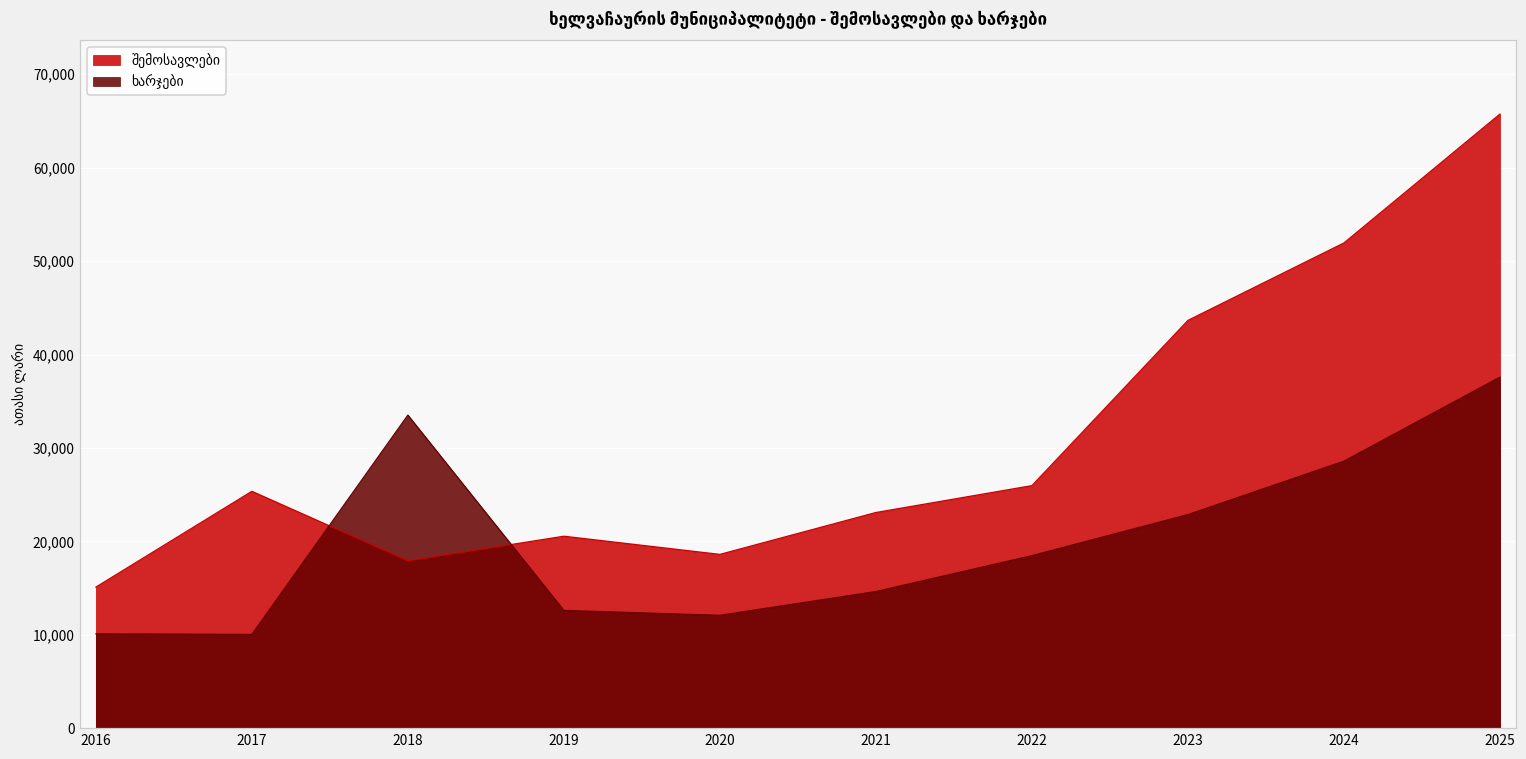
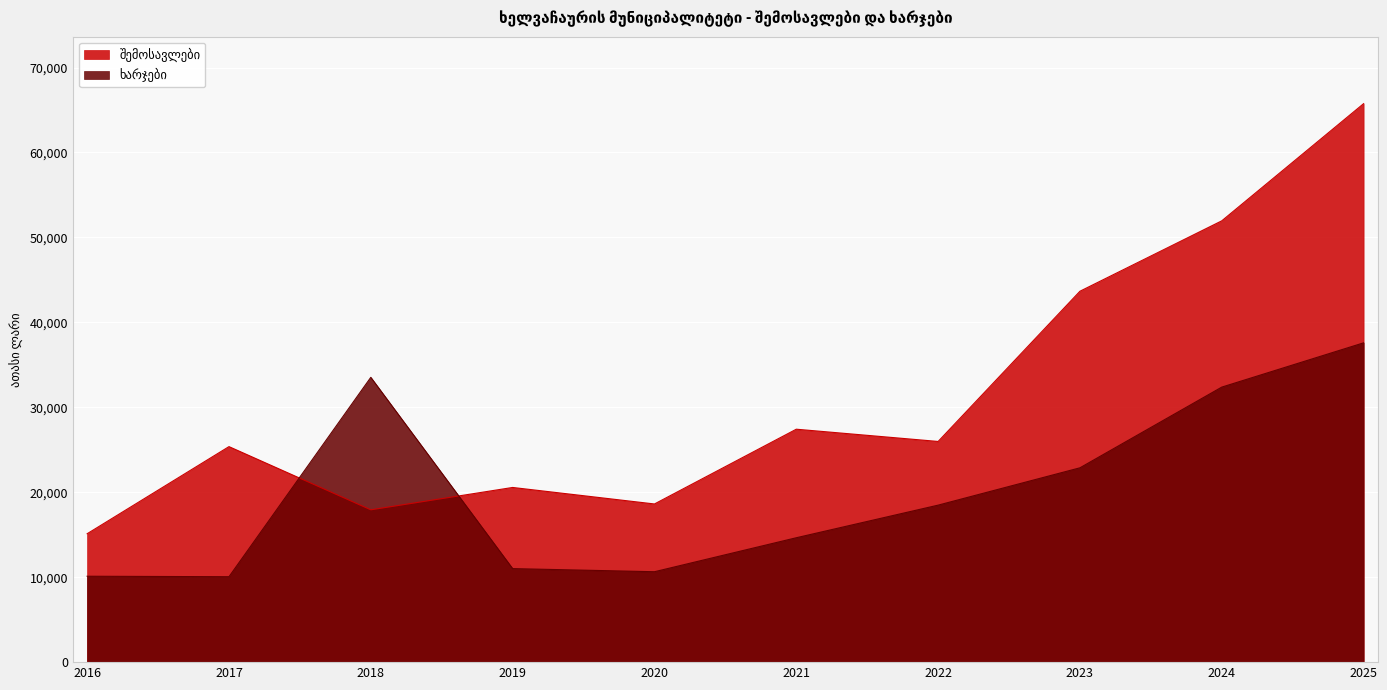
  {
    "შემოსავლები": {
      "2016": "15,000",
      "2017": "25,000",
      "2018": "18,000",
      "2019": "21,000",
      "2020": "19,000",
-     "2021": "23,000",
+     "2021": "27,000",
      "2022": "26,000",
      "2023": "44,000",
      "2024": "52,000",
      "2025": "66,000"
    },
    "ხარჯები": {
      "2016": "10,000",
      "2017": "10,000",
      "2018": "34,000",
-     "2019": "13,000",
-     "2020": "12,000",
+     "2019": "11,000",
+     "2020": "11,000",
      "2021": "15,000",
      "2022": "18,000",
      "2023": "23,000",
-     "2024": "29,000",
+     "2024": "32,000",
      "2025": "38,000"
    }
  }
